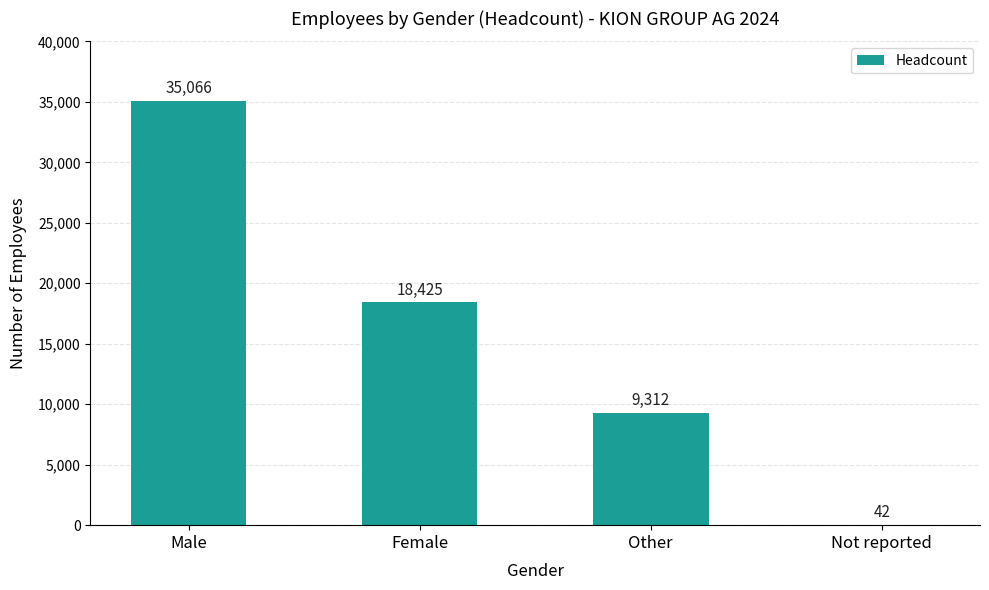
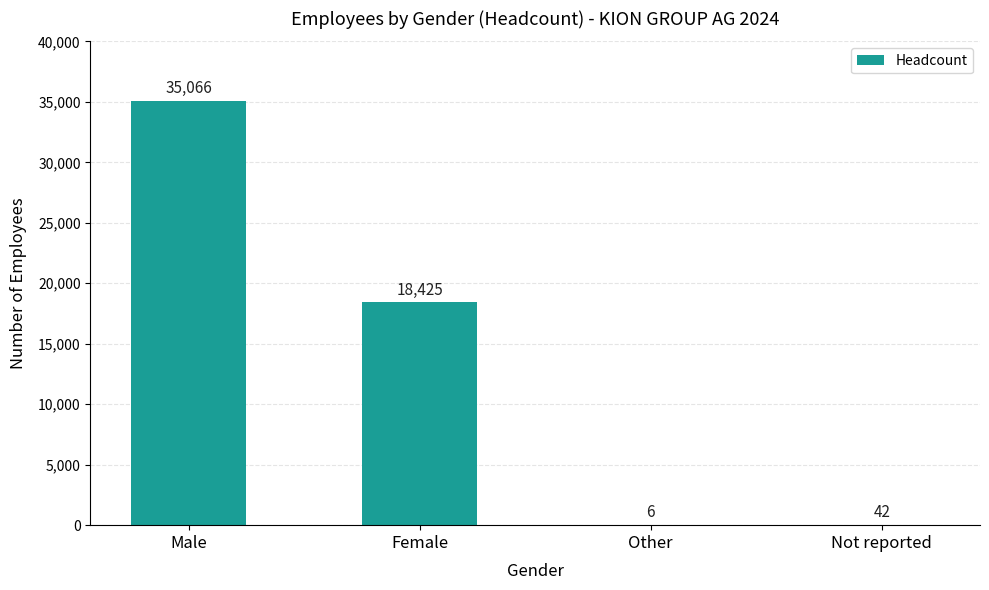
  {
    "Male": "35,066",
    "Female": "18,425",
-   "Other": "9,312",
+   "Other": "6",
    "Not reported": "42"
  }
